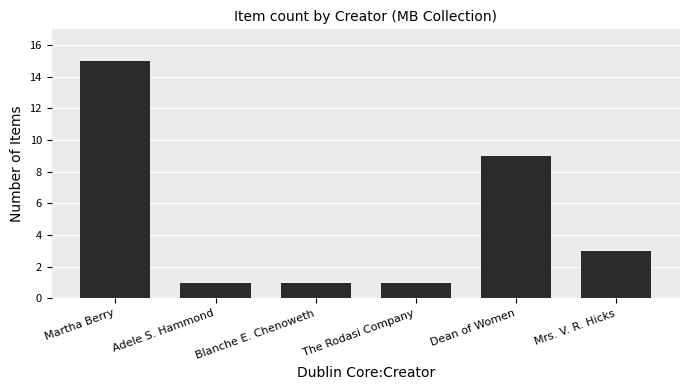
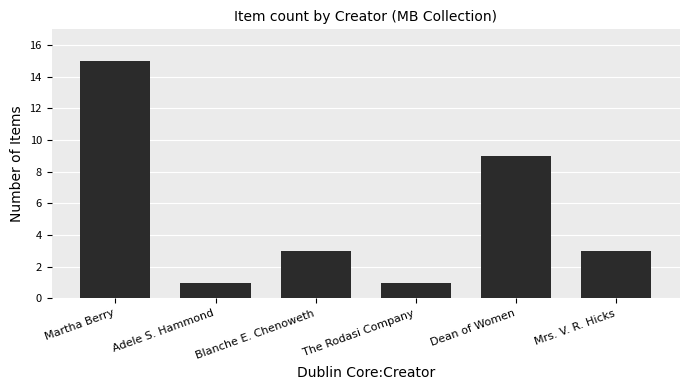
  {
    "Martha Berry": 15,
    "Adele S. Hammond": 1,
-   "Blanche E. Chenoweth": 1,
+   "Blanche E. Chenoweth": 3,
    "The Rodasi Company": 1,
    "Dean of Women": 9,
    "Mrs. V. R. Hicks": 3
  }
